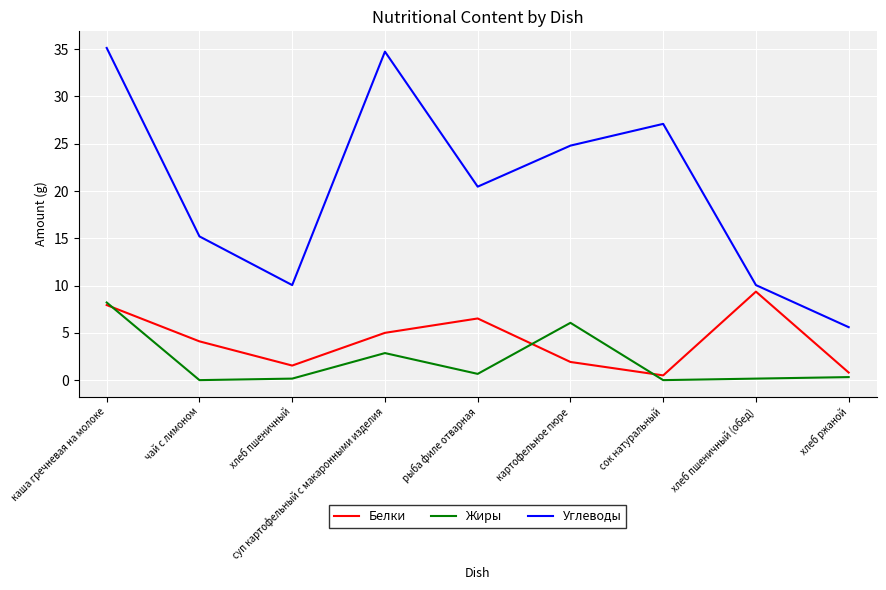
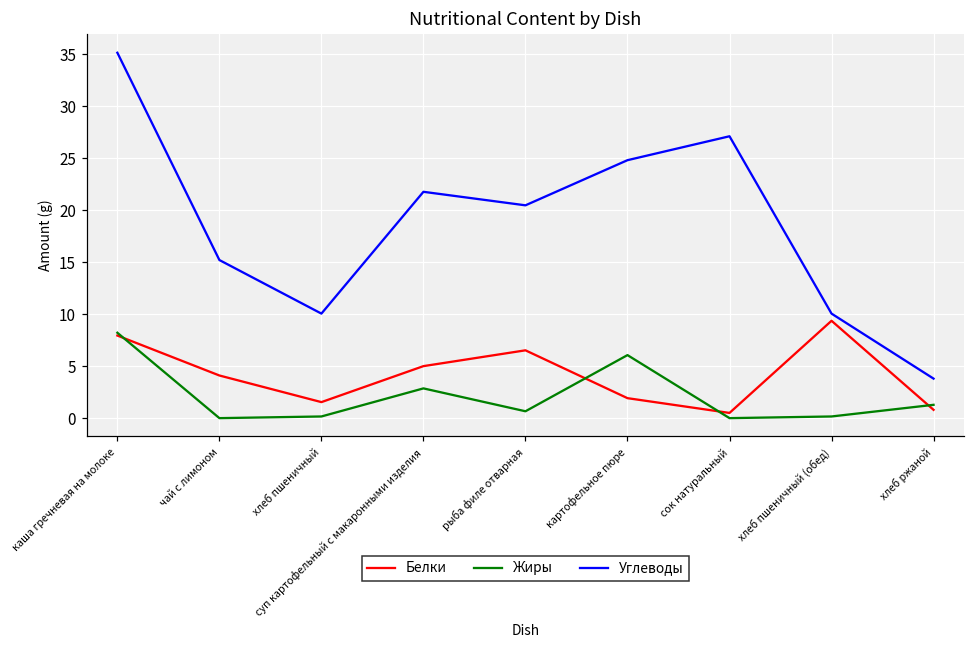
  {
    "Белки": {
      "чай с лимоном": 4,
      "хлеб пшеничный": 2,
      "суп картофельный с макаронными изделия": 5,
      "рыба филе отварная": 7,
      "картофельное пюре": 2,
      "сок натуральный": 1,
      "хлеб пшеничный (обед)": 9,
      "хлеб ржаной": 1
    },
    "Жиры": {
      "чай с лимоном": 0,
      "хлеб пшеничный": 0,
      "суп картофельный с макаронными изделия": 3,
      "рыба филе отварная": 1,
      "картофельное пюре": 6,
      "сок натуральный": 0,
      "хлеб пшеничный (обед)": 0,
-     "хлеб ржаной": 0
+     "хлеб ржаной": 1
    },
    "Углеводы": {
      "каша гречневая на молоке": 35,
      "чай с лимоном": 15,
      "хлеб пшеничный": 10,
-     "суп картофельный с макаронными изделия": 35,
+     "суп картофельный с макаронными изделия": 22,
      "рыба филе отварная": 20,
      "картофельное пюре": 25,
      "сок натуральный": 27,
      "хлеб пшеничный (обед)": 10,
-     "хлеб ржаной": 6
+     "хлеб ржаной": 4
    }
  }
